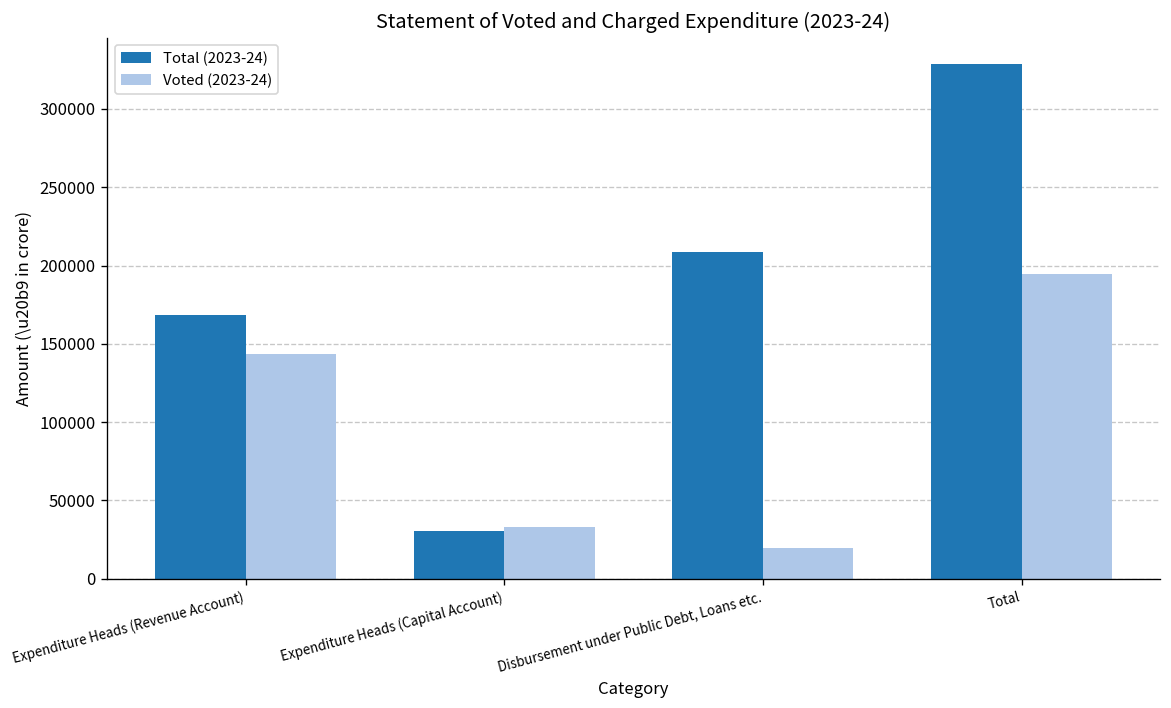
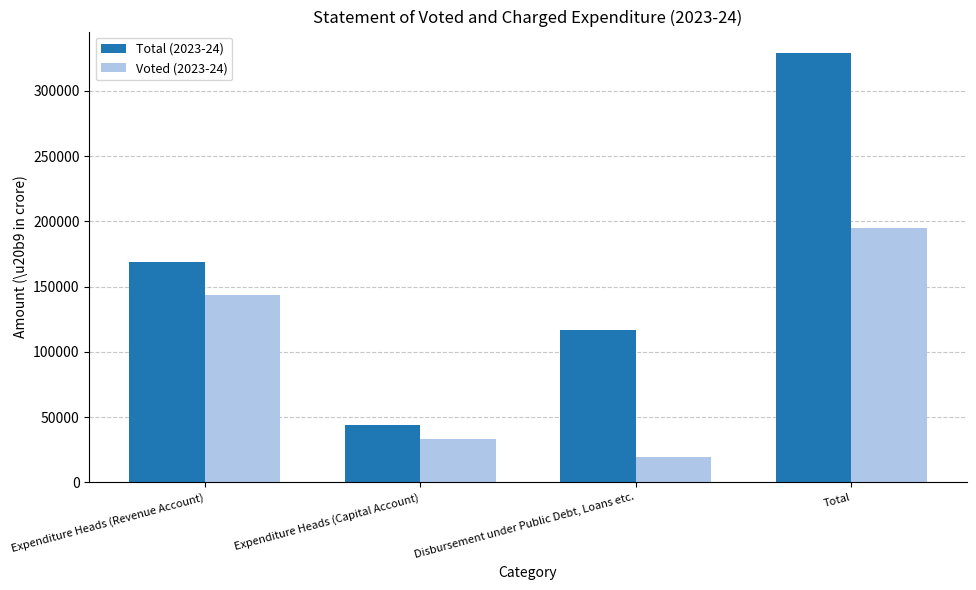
  {
    "Total (2023-24)": {
      "Expenditure Heads (Revenue Account)": 169000,
-     "Expenditure Heads (Capital Account)": 30000,
-     "Disbursement under Public Debt, Loans etc.": 209000,
+     "Expenditure Heads (Capital Account)": 44000,
+     "Disbursement under Public Debt, Loans etc.": 116000,
      "Total": 329000
    },
    "Voted (2023-24)": {
      "Expenditure Heads (Revenue Account)": 144000,
      "Expenditure Heads (Capital Account)": 33000,
      "Disbursement under Public Debt, Loans etc.": 20000,
      "Total": 195000
    }
  }
